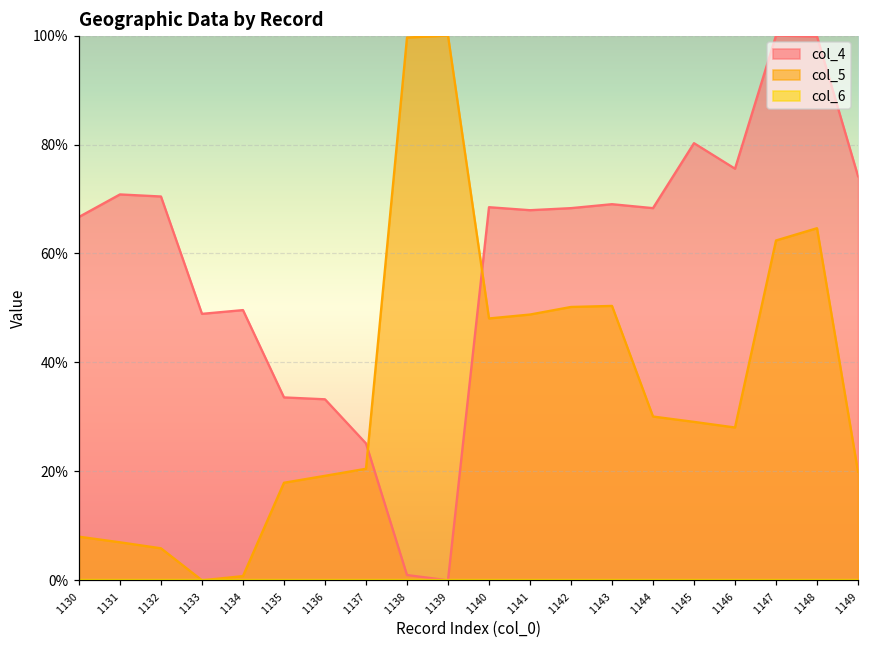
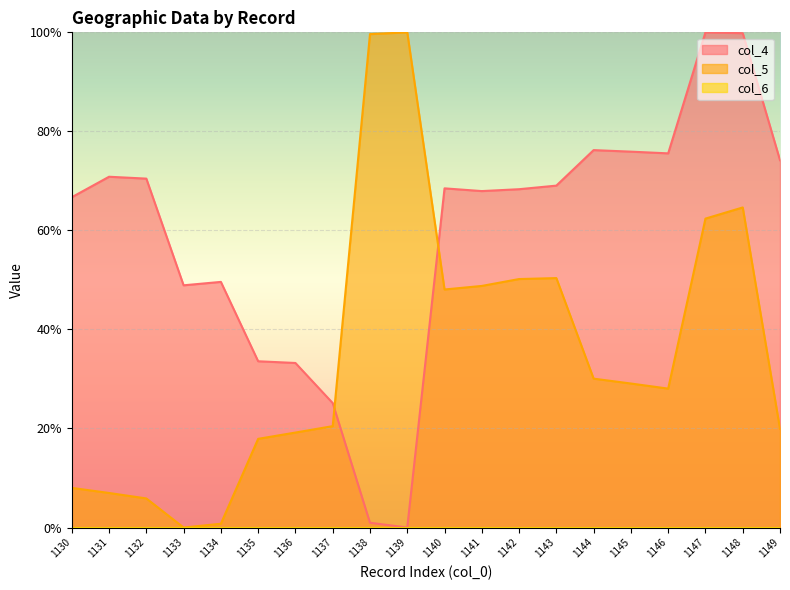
  {
    "col_4": {
      "1130": "67%",
      "1131": "71%",
      "1132": "70%",
      "1133": "49%",
      "1134": "50%",
      "1135": "34%",
      "1136": "33%",
      "1137": "25%",
      "1138": "1%",
      "1140": "68%",
      "1141": "68%",
      "1142": "68%",
      "1143": "69%",
-     "1144": "68%",
-     "1145": "80%",
+     "1144": "76%",
+     "1145": "76%",
      "1146": "76%",
      "1147": "100%",
      "1148": "100%",
      "1149": "74%"
    }
  }
